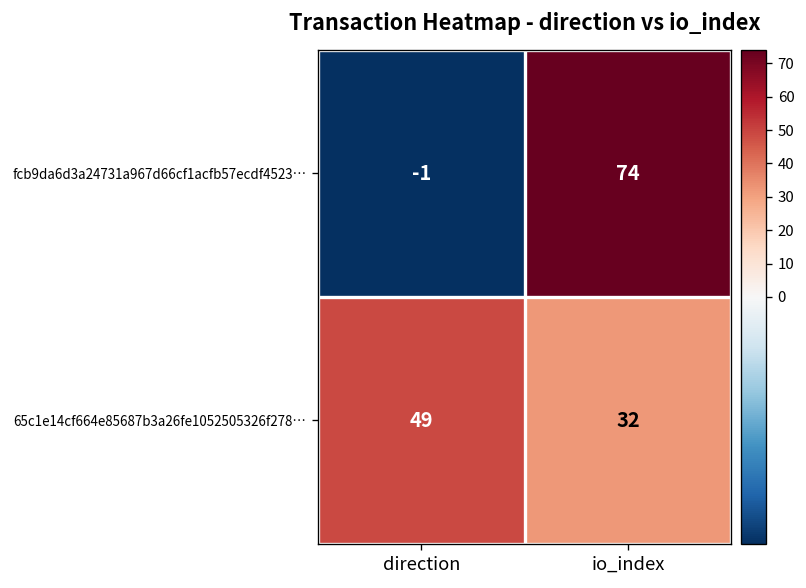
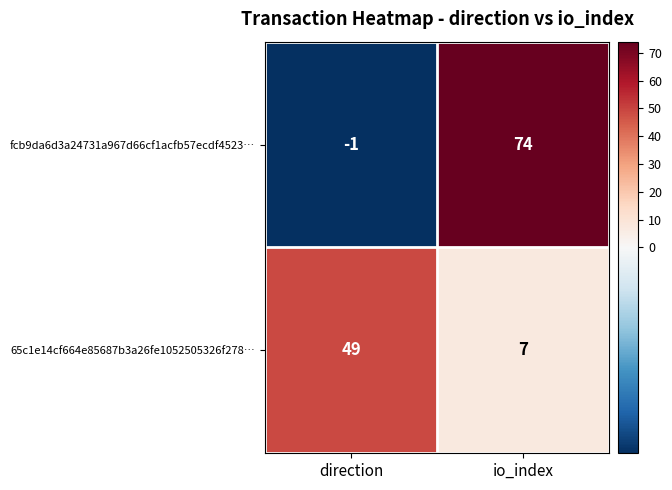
  {
    "fcb9da6d3a24731a967d66cf1acfb57ecdf4523…": {
      "direction": -1,
      "io_index": 74
    },
    "65c1e14cf664e85687b3a26fe1052505326f278…": {
      "direction": 49,
-     "io_index": 32
+     "io_index": 7
    }
  }
